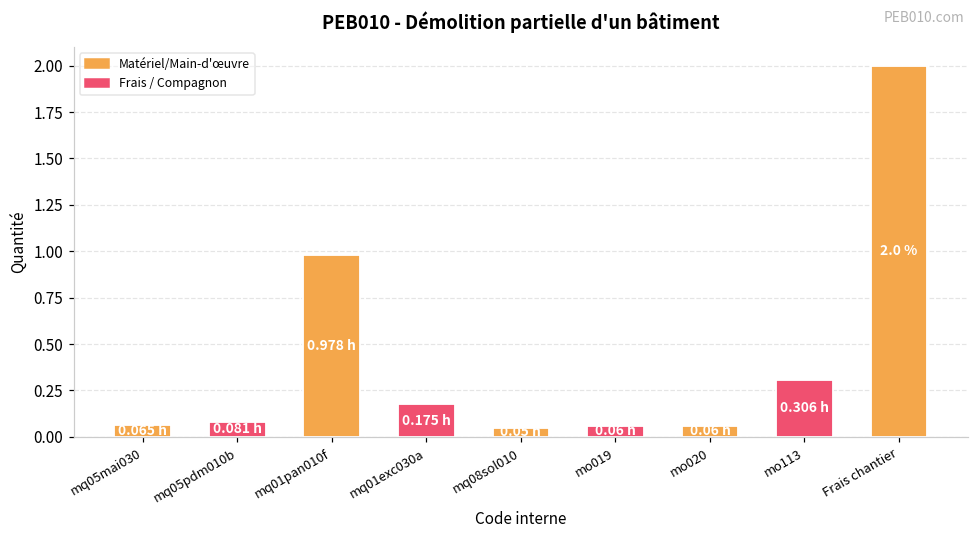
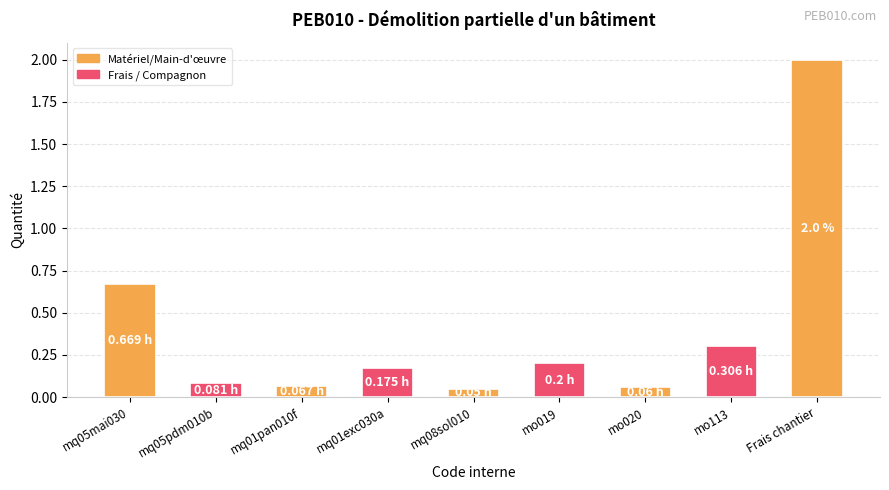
  {
-   "mq05mai030": "0.065",
+   "mq05mai030": "0.669",
    "mq05pdm010b": "0.081",
-   "mq01pan010f": "0.978",
+   "mq01pan010f": "0.067",
    "mq01exc030a": "0.175",
-   "mo019": "0.06",
+   "mo019": "0.2",
    "mo020": "0.06",
    "mo113": "0.306",
    "Frais chantier": "2.0 %"
  }
